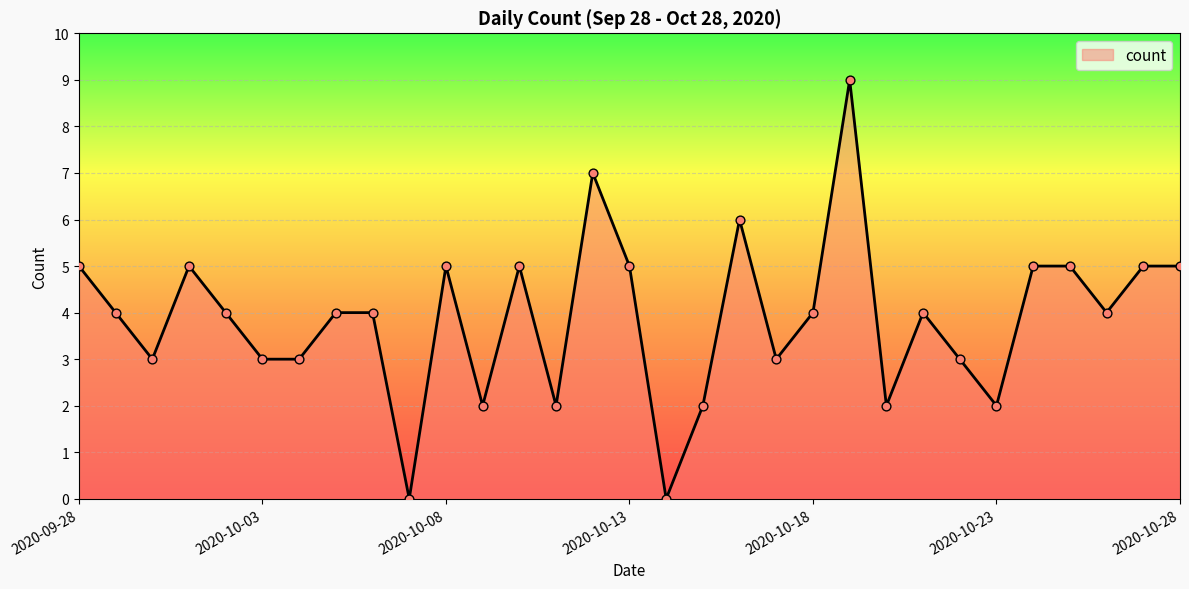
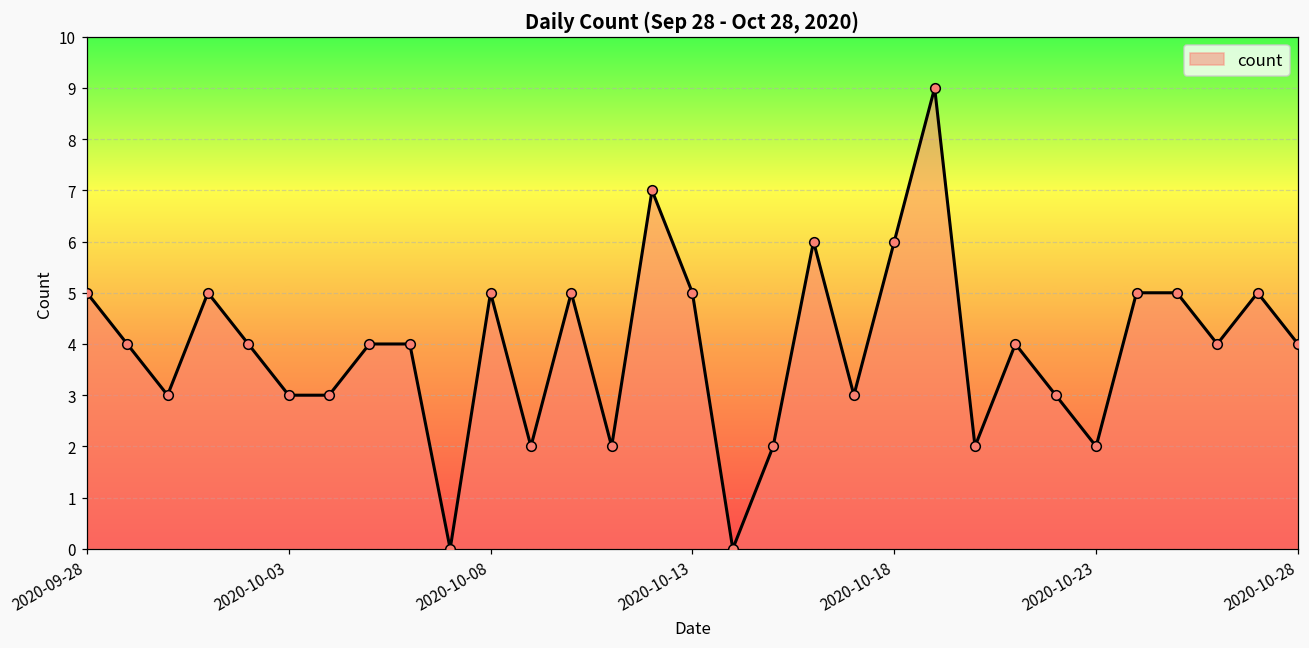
  {
    "2020-09-28": 5,
    "2020-10-03": 3,
    "2020-10-08": 5,
    "2020-10-13": 5,
-   "2020-10-18": 4,
+   "2020-10-18": 6,
    "2020-10-23": 2,
-   "2020-10-28": 5
+   "2020-10-28": 4
  }
